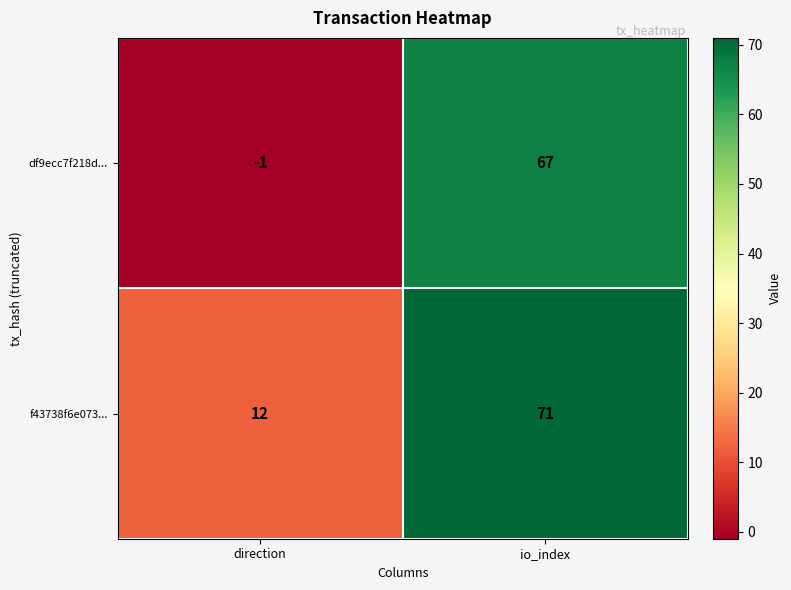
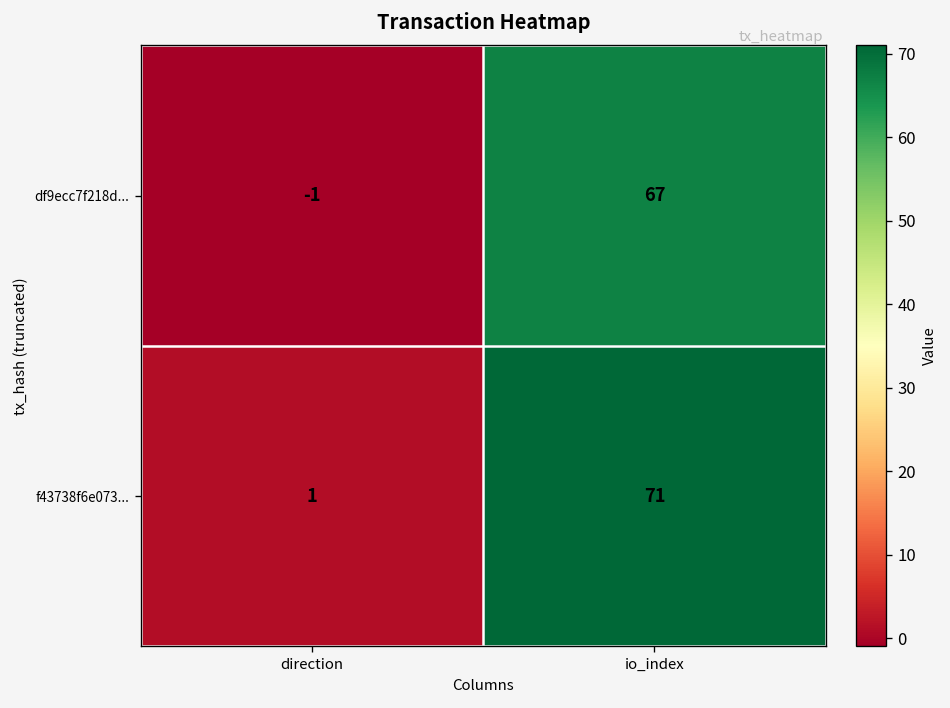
  {
    "df9ecc7f218d...": {
      "direction": -1,
      "io_index": 67
    },
    "f43738f6e073...": {
-     "direction": 12,
+     "direction": 1,
      "io_index": 71
    }
  }
